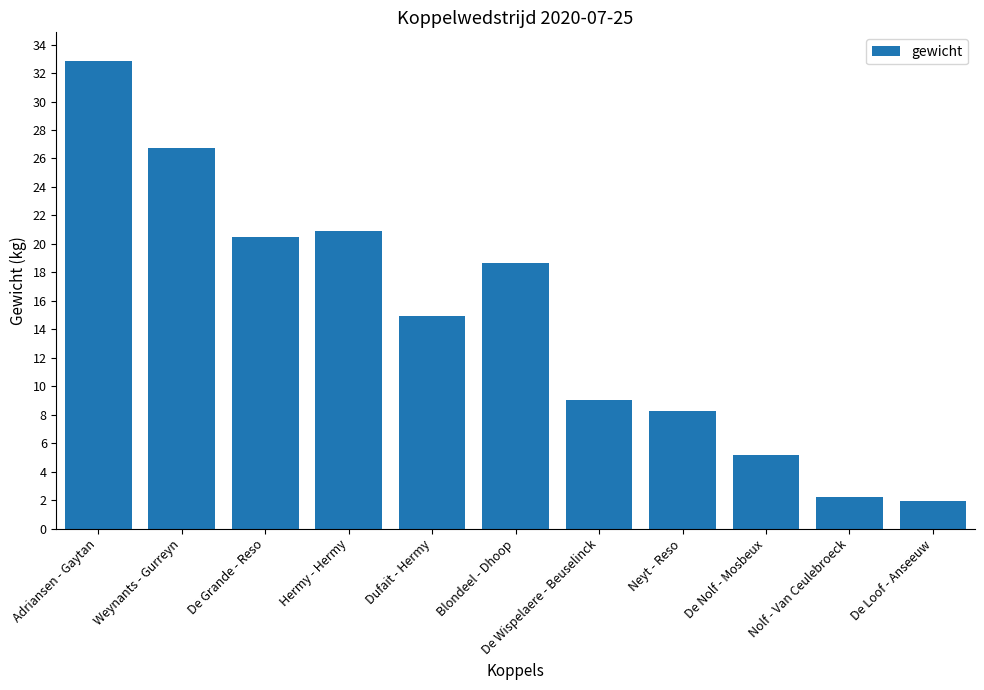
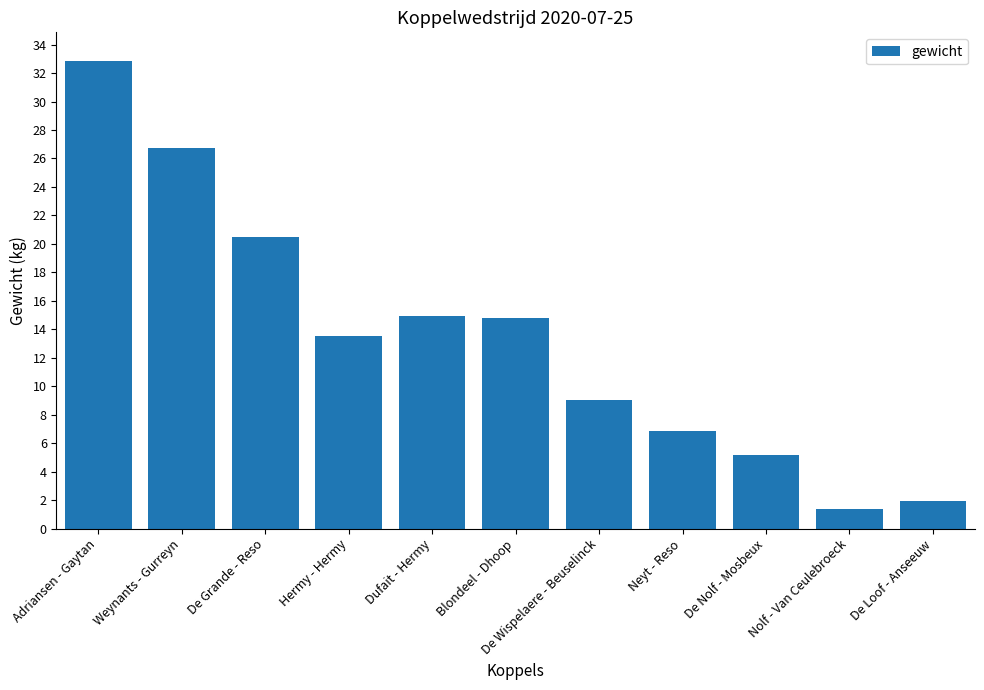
  {
    "Adriansen - Gaytan": 32.9,
    "Weynants - Gurreyn": 26.7,
    "De Grande - Reso": 20.5,
-   "Hermy - Hermy": 20.9,
+   "Hermy - Hermy": 13.5,
    "Dufait - Hermy": 15.0,
-   "Blondeel - Dhoop": 18.7,
+   "Blondeel - Dhoop": 14.8,
    "De Wispelaere - Beuselinck": 9.0,
-   "Neyt - Reso": 8.3,
+   "Neyt - Reso": 6.8,
    "De Nolf - Mosbeux": 5.2,
-   "Nolf - Van Ceulebroeck": 2.2,
+   "Nolf - Van Ceulebroeck": 1.4,
    "De Loof - Anseeuw": 1.9
  }
